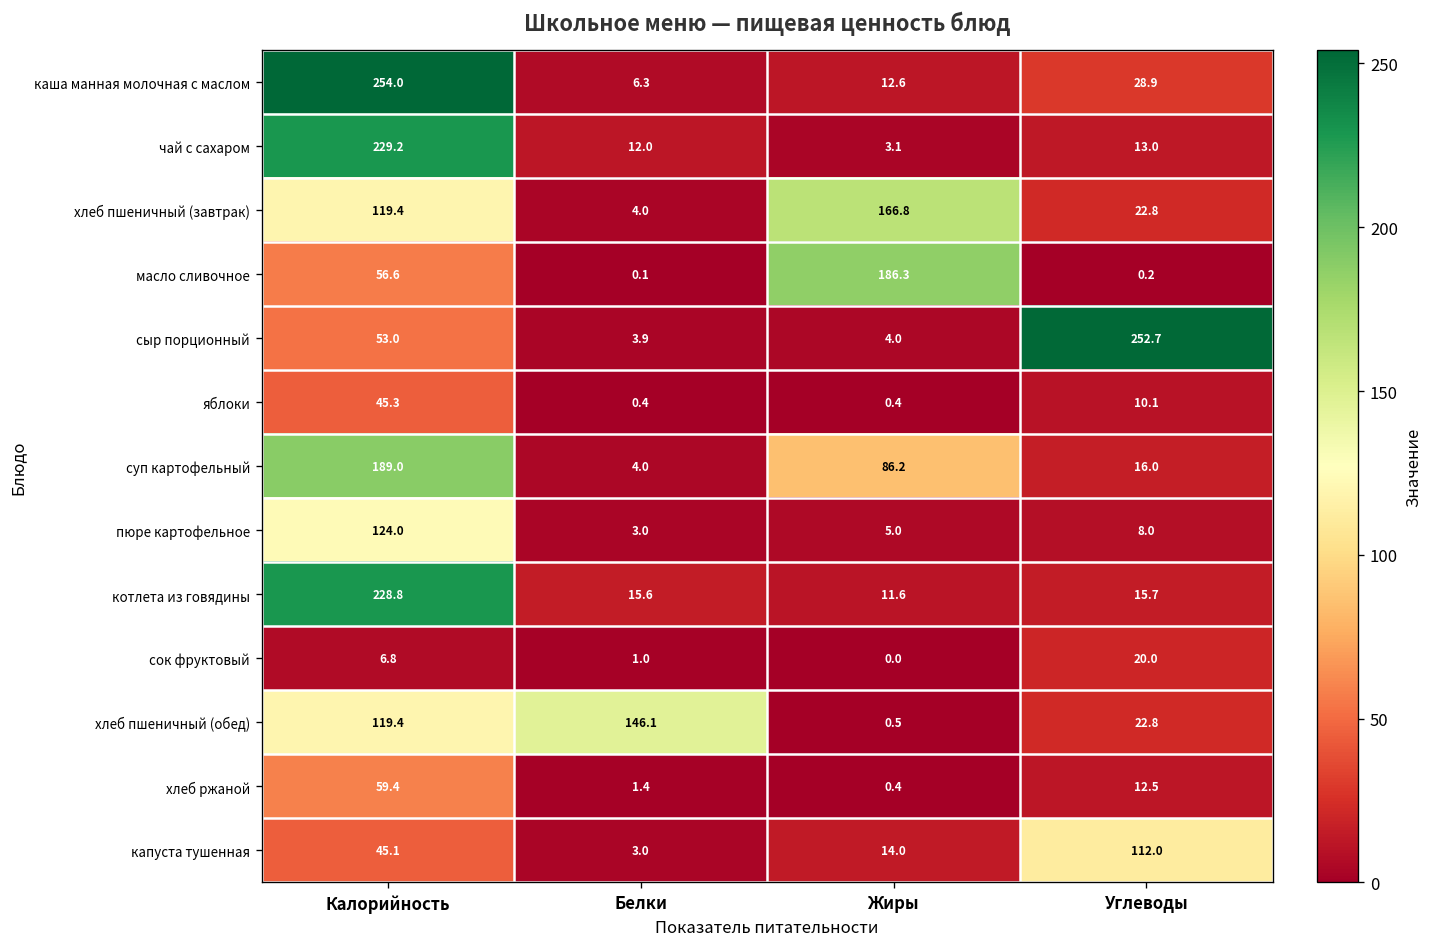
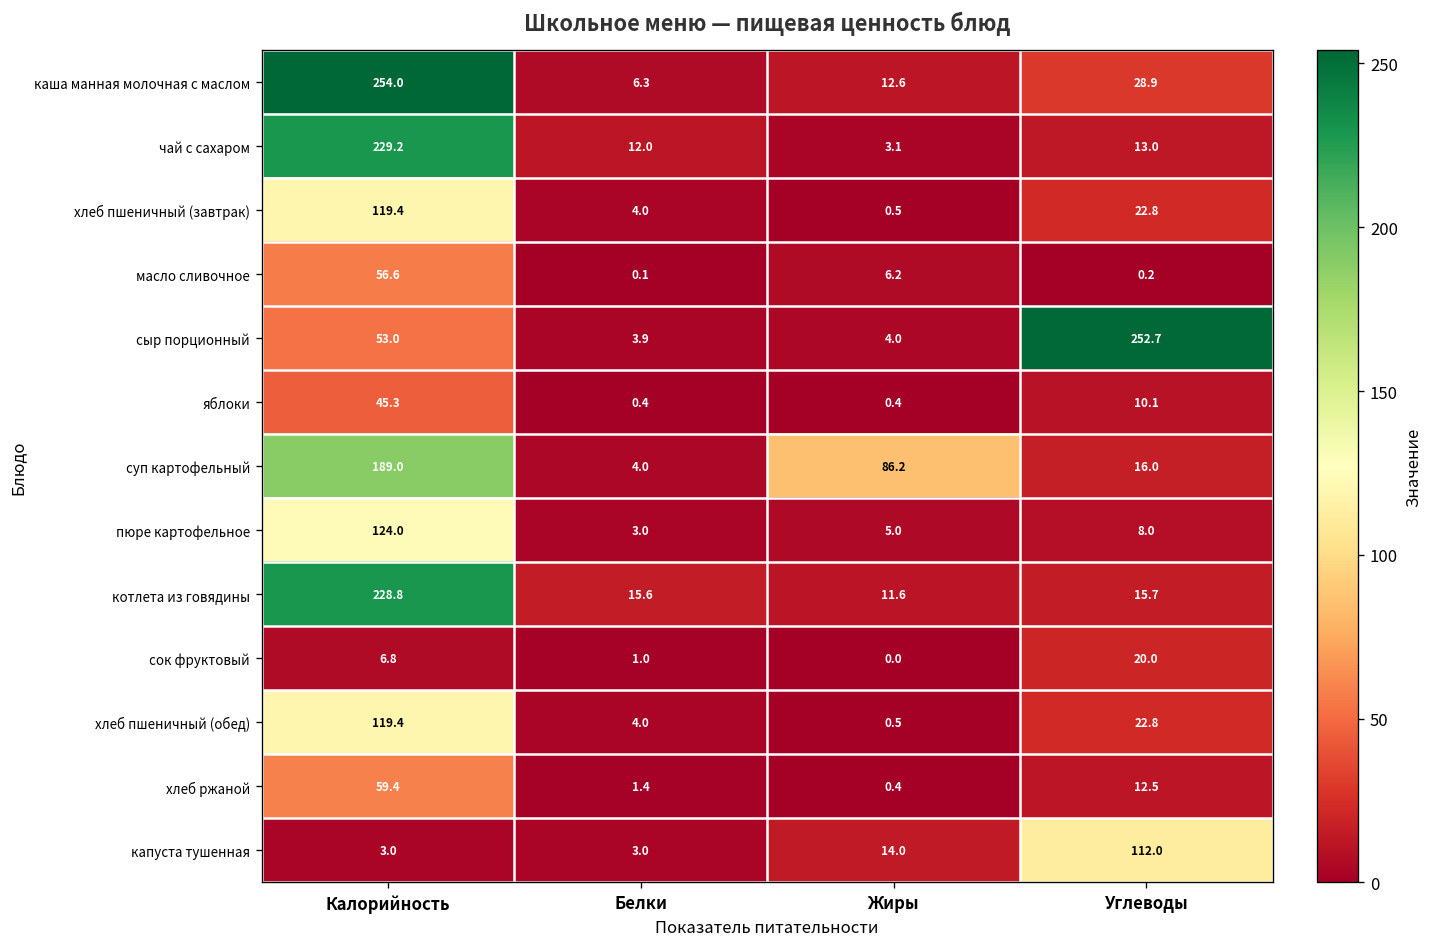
  {
    "каша манная молочная с маслом": {
      "Калорийность": 254.0,
      "Белки": 6.3,
      "Жиры": 12.6,
      "Углеводы": 28.9
    },
    "чай с сахаром": {
      "Калорийность": 229.2,
      "Белки": 12.0,
      "Жиры": 3.1,
      "Углеводы": 13.0
    },
    "хлеб пшеничный (завтрак)": {
      "Калорийность": 119.4,
      "Белки": 4.0,
-     "Жиры": 166.8,
+     "Жиры": 0.5,
      "Углеводы": 22.8
    },
    "масло сливочное": {
      "Калорийность": 56.6,
      "Белки": 0.1,
-     "Жиры": 186.3,
+     "Жиры": 6.2,
      "Углеводы": 0.2
    },
    "сыр порционный": {
      "Калорийность": 53.0,
      "Белки": 3.9,
      "Жиры": 4.0,
      "Углеводы": 252.7
    },
    "яблоки": {
      "Калорийность": 45.3,
      "Белки": 0.4,
      "Жиры": 0.4,
      "Углеводы": 10.1
    },
    "суп картофельный": {
      "Калорийность": 189.0,
      "Белки": 4.0,
      "Жиры": 86.2,
      "Углеводы": 16.0
    },
    "пюре картофельное": {
      "Калорийность": 124.0,
      "Белки": 3.0,
      "Жиры": 5.0,
      "Углеводы": 8.0
    },
    "котлета из говядины": {
      "Калорийность": 228.8,
      "Белки": 15.6,
      "Жиры": 11.6,
      "Углеводы": 15.7
    },
    "сок фруктовый": {
      "Калорийность": 6.8,
      "Белки": 1.0,
      "Жиры": 0.0,
      "Углеводы": 20.0
    },
    "хлеб пшеничный (обед)": {
      "Калорийность": 119.4,
-     "Белки": 146.1,
+     "Белки": 4.0,
      "Жиры": 0.5,
      "Углеводы": 22.8
    },
    "хлеб ржаной": {
      "Калорийность": 59.4,
      "Белки": 1.4,
      "Жиры": 0.4,
      "Углеводы": 12.5
    },
    "капуста тушенная": {
-     "Калорийность": 45.1,
+     "Калорийность": 3.0,
      "Белки": 3.0,
      "Жиры": 14.0,
      "Углеводы": 112.0
    }
  }
